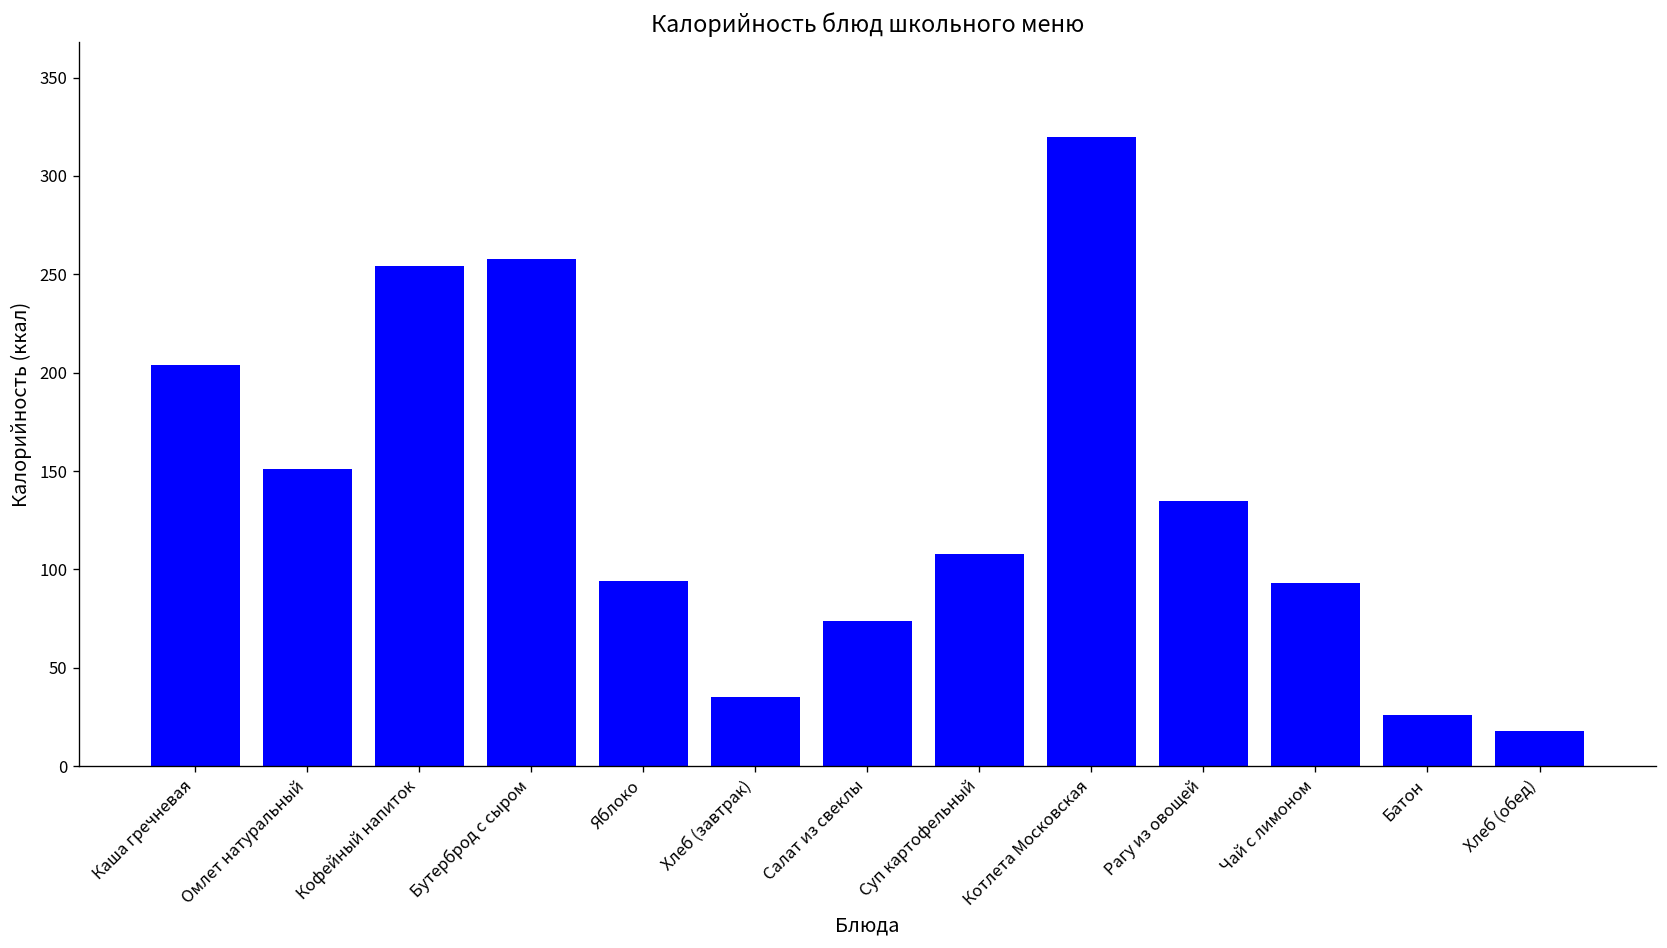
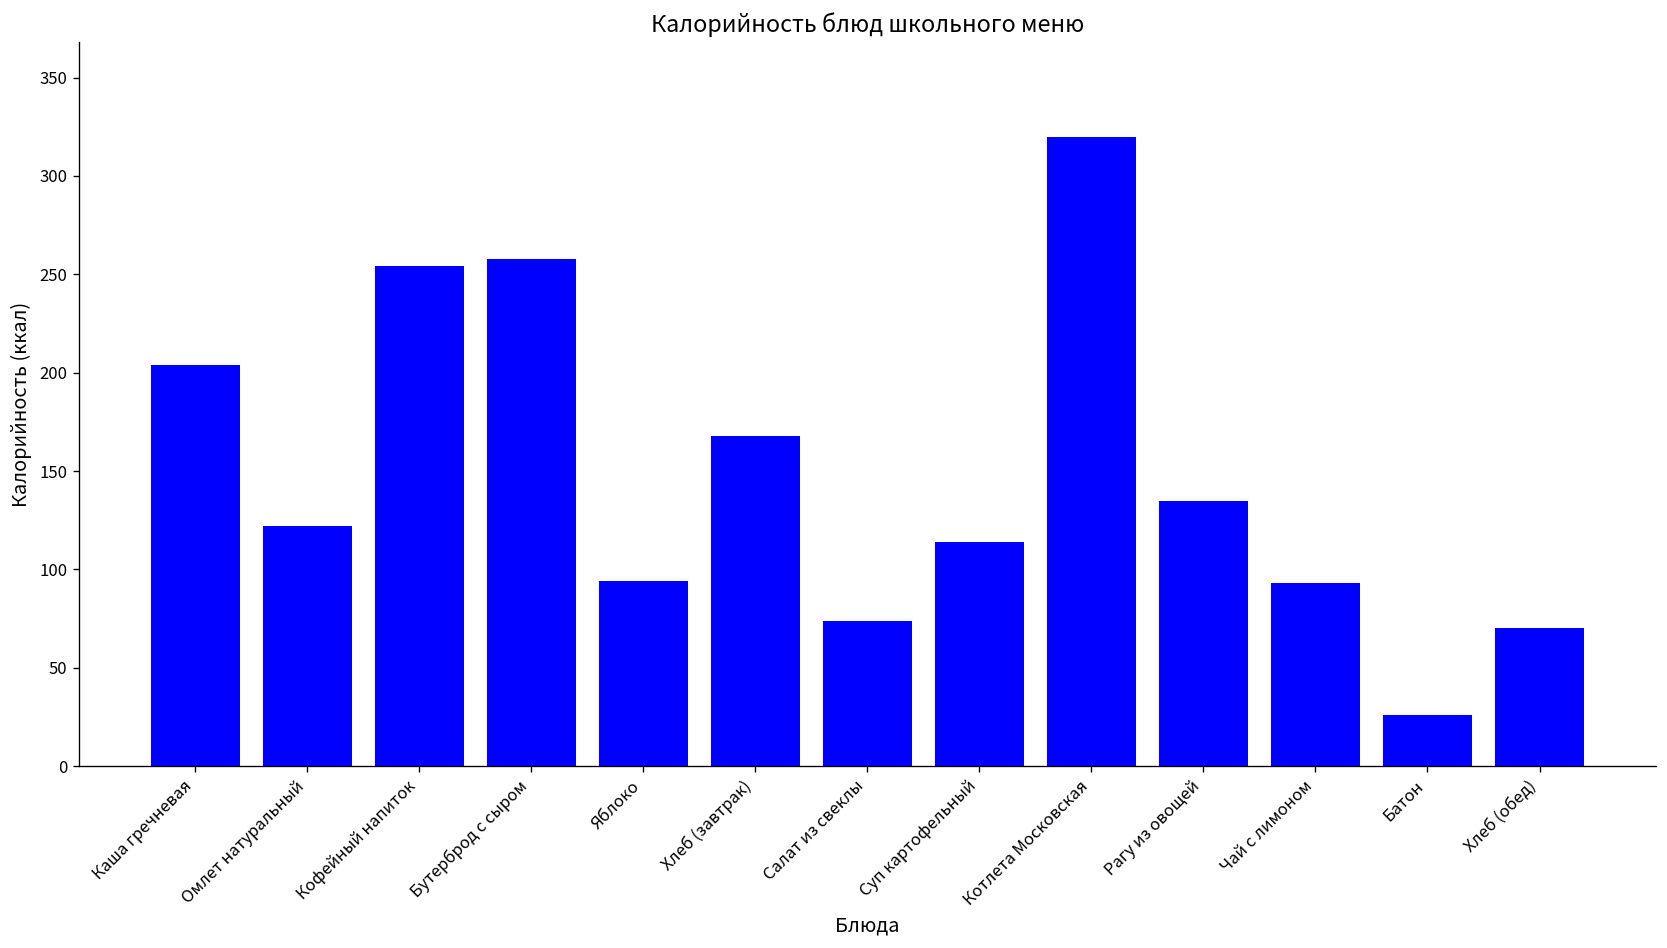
  {
    "Каша гречневая": 204,
-   "Омлет натуральный": 151,
+   "Омлет натуральный": 122,
    "Кофейный напиток": 254,
    "Бутерброд с сыром": 258,
    "Яблоко": 94,
-   "Хлеб (завтрак)": 35,
+   "Хлеб (завтрак)": 168,
    "Салат из свеклы": 74,
-   "Суп картофельный": 108,
+   "Суп картофельный": 114,
    "Котлета Московская": 320,
    "Рагу из овощей": 135,
    "Чай с лимоном": 93,
    "Батон": 26,
-   "Хлеб (обед)": 18
+   "Хлеб (обед)": 70
  }
